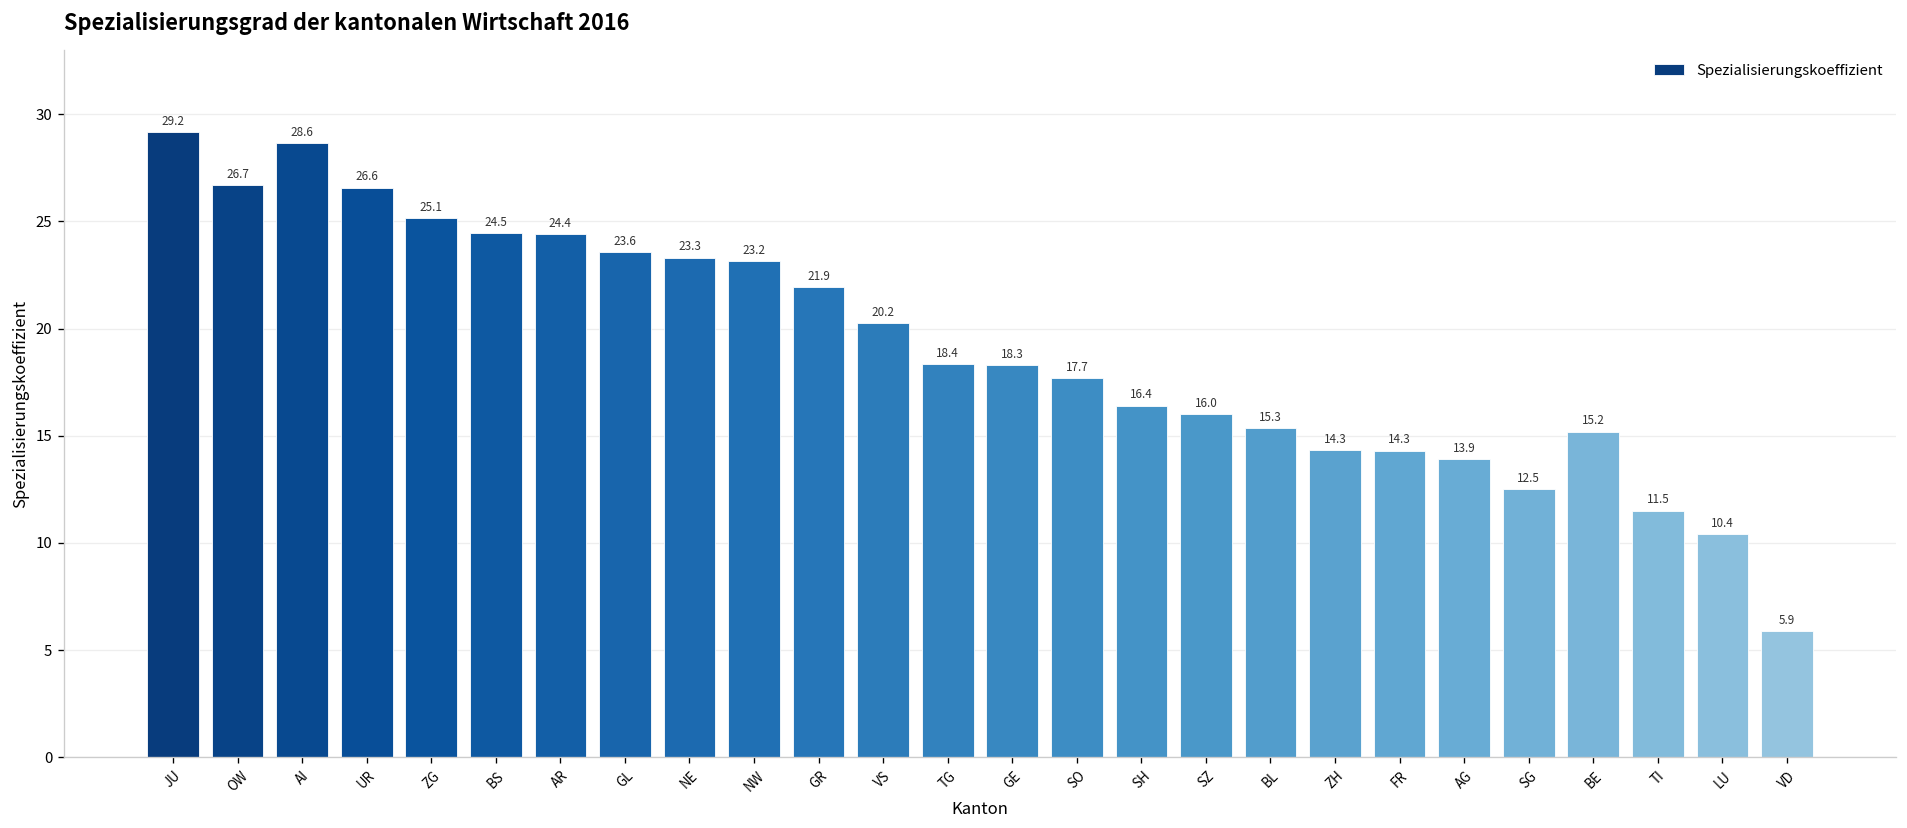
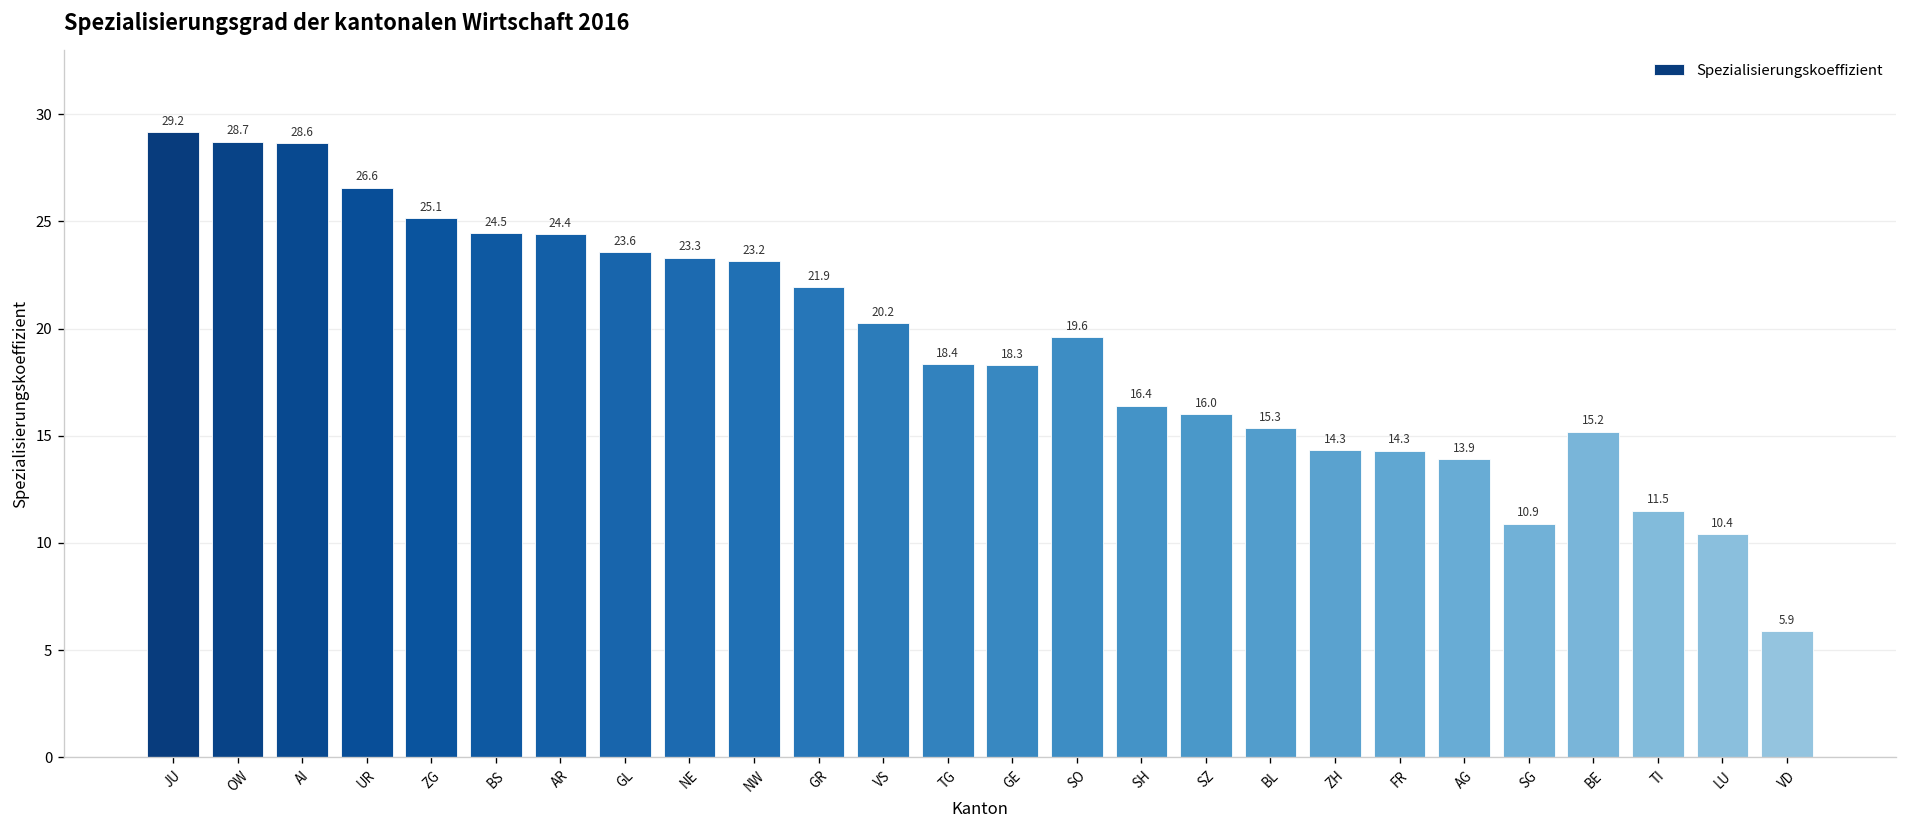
  {
    "JU": 29.2,
-   "OW": 26.7,
+   "OW": 28.7,
    "AI": 28.6,
    "UR": 26.6,
    "ZG": 25.1,
    "BS": 24.5,
    "AR": 24.4,
    "GL": 23.6,
    "NE": 23.3,
    "NW": 23.2,
    "GR": 21.9,
    "VS": 20.2,
    "TG": 18.4,
    "GE": 18.3,
-   "SO": 17.7,
+   "SO": 19.6,
    "SH": 16.4,
    "SZ": 16.0,
    "BL": 15.3,
    "ZH": 14.3,
    "FR": 14.3,
    "AG": 13.9,
-   "SG": 12.5,
+   "SG": 10.9,
    "BE": 15.2,
    "TI": 11.5,
    "LU": 10.4,
    "VD": 5.9
  }
